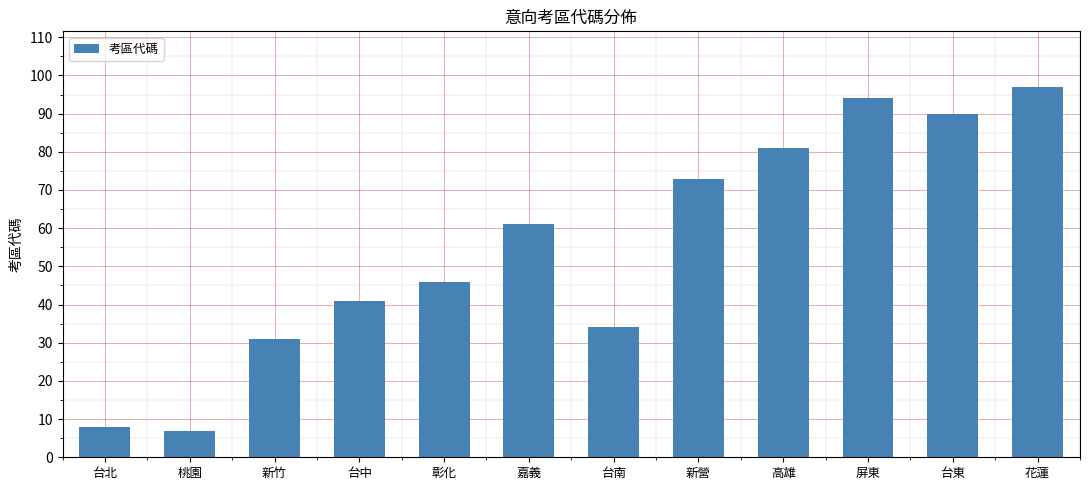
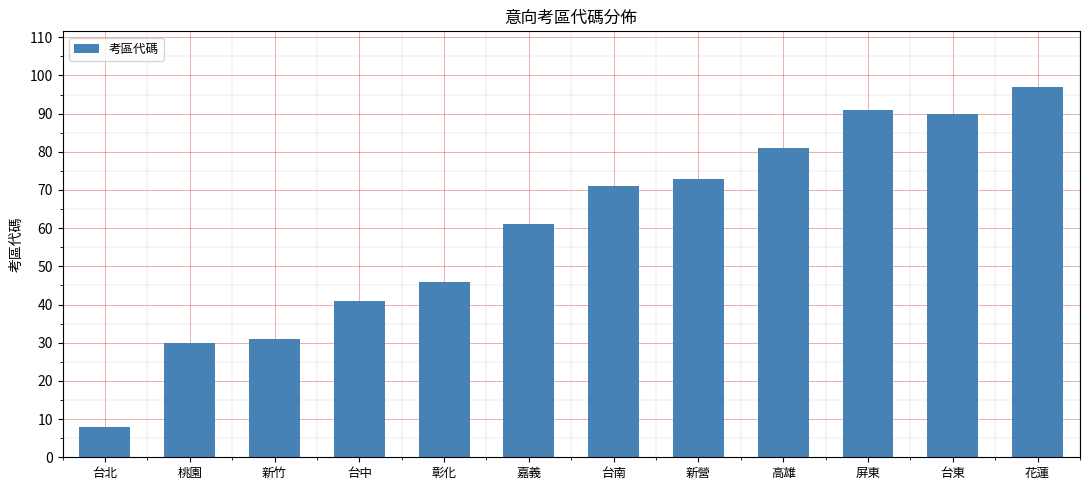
  {
    "台北": 8,
-   "桃園": 7,
+   "桃園": 30,
    "新竹": 31,
    "台中": 41,
    "彰化": 46,
    "嘉義": 61,
-   "台南": 34,
+   "台南": 71,
    "新營": 73,
    "高雄": 81,
-   "屏東": 94,
+   "屏東": 91,
    "台東": 90,
    "花蓮": 97
  }
